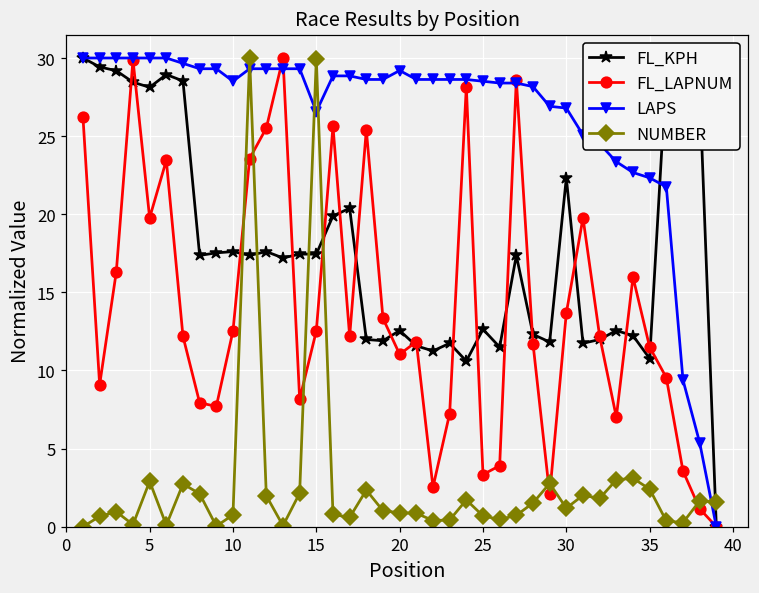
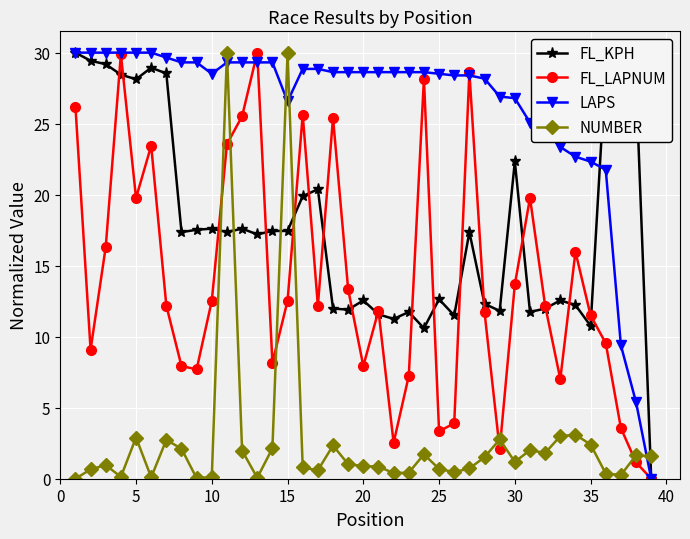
  {
    "FL_KPH": {
      "5": 28.1,
      "10": 17.6,
      "15": 17.4,
      "20": 12.6,
      "25": 12.6,
      "30": 22.3,
      "35": 10.8
    },
    "FL_LAPNUM": {
      "5": 19.8,
      "10": 12.5,
      "15": 12.5,
-     "20": 11.0,
+     "20": 7.9,
      "25": 3.3,
      "30": 13.7,
      "35": 11.5
    },
    "LAPS": {
      "5": 30.0,
      "10": 28.5,
      "15": 26.6,
-     "20": 29.2,
+     "20": 28.6,
      "25": 28.5,
      "30": 26.8,
      "35": 22.3
    },
    "NUMBER": {
      "5": 2.9,
-     "10": 0.8,
+     "10": 0.1,
      "15": 30.0,
      "20": 0.9,
      "25": 0.7,
      "30": 1.2,
      "35": 2.4
    }
  }
